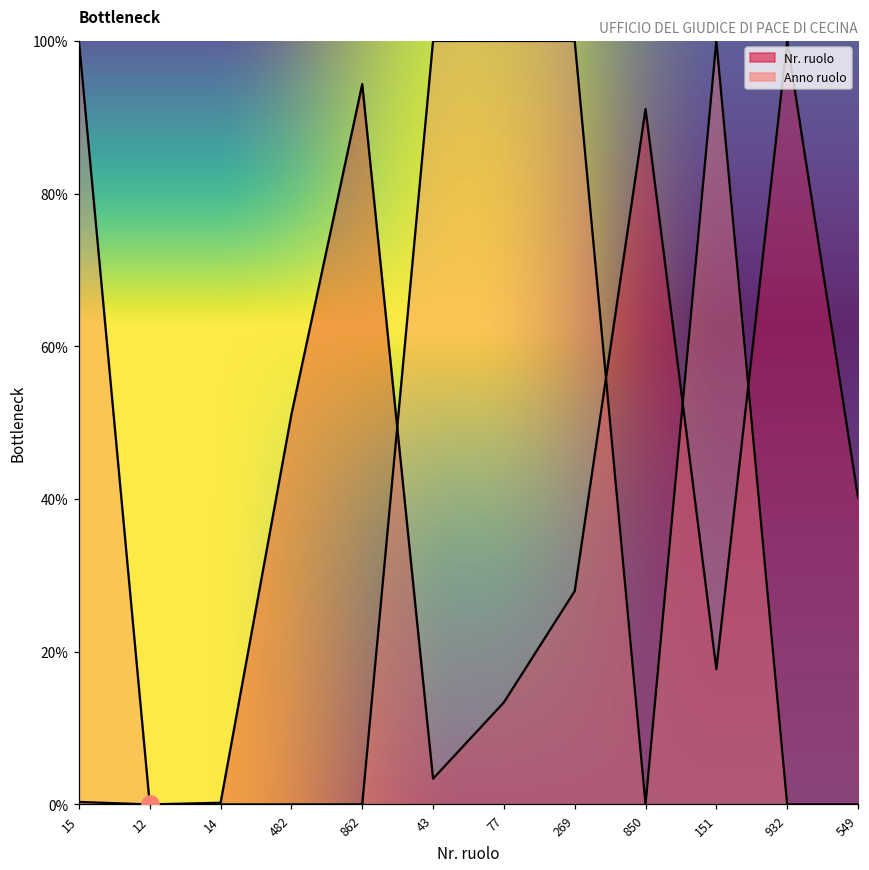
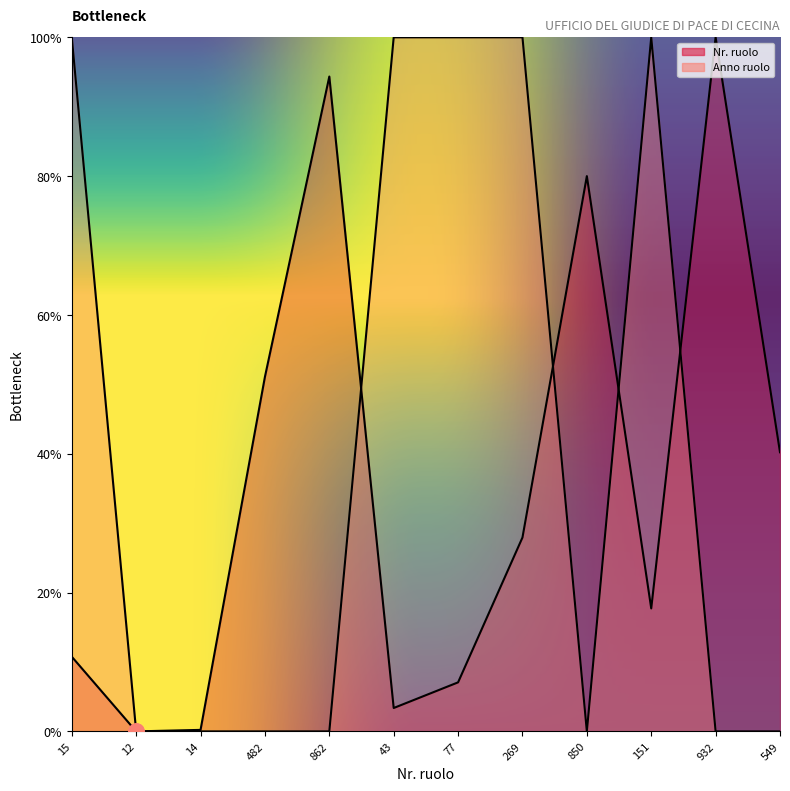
  {
    "Nr. ruolo": {
-     "15": "0%",
+     "15": "11%",
      "482": "51%",
      "862": "94%",
      "43": "3%",
-     "77": "13%",
+     "77": "7%",
      "269": "28%",
-     "850": "91%",
+     "850": "80%",
      "151": "18%",
      "932": "100%",
      "549": "40%"
    }
  }
